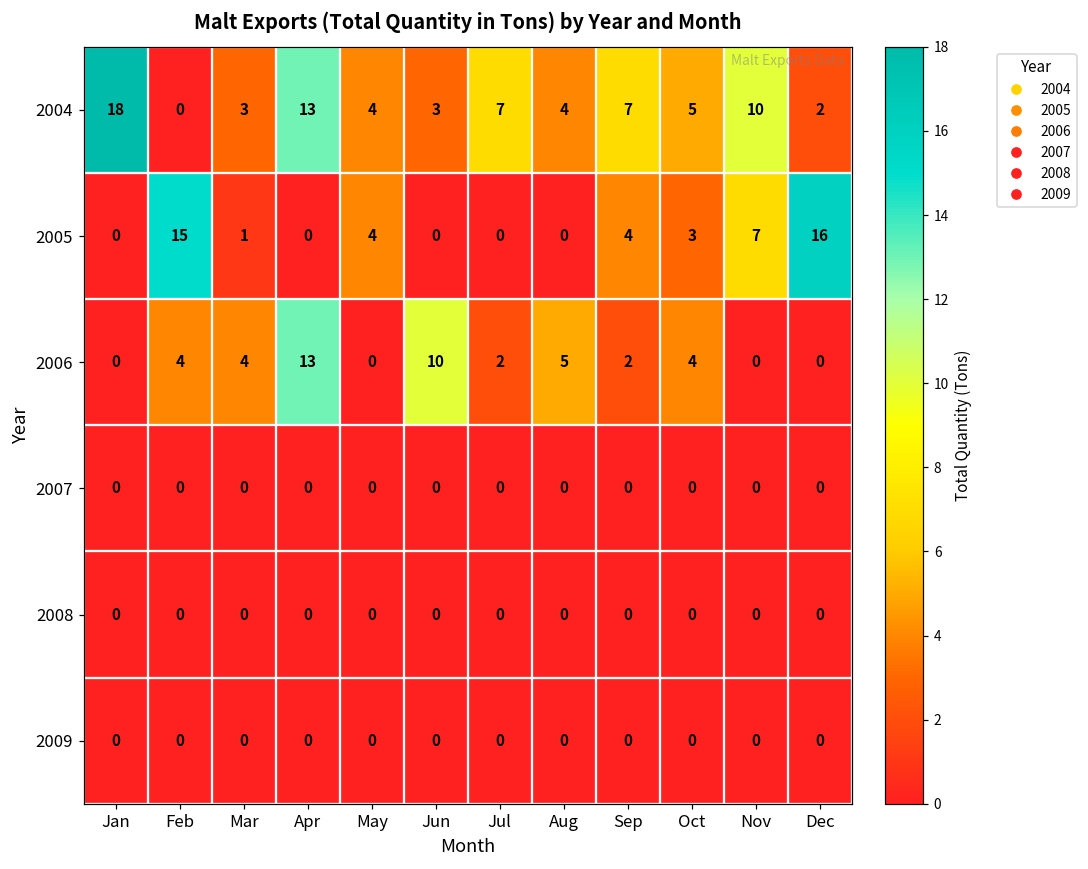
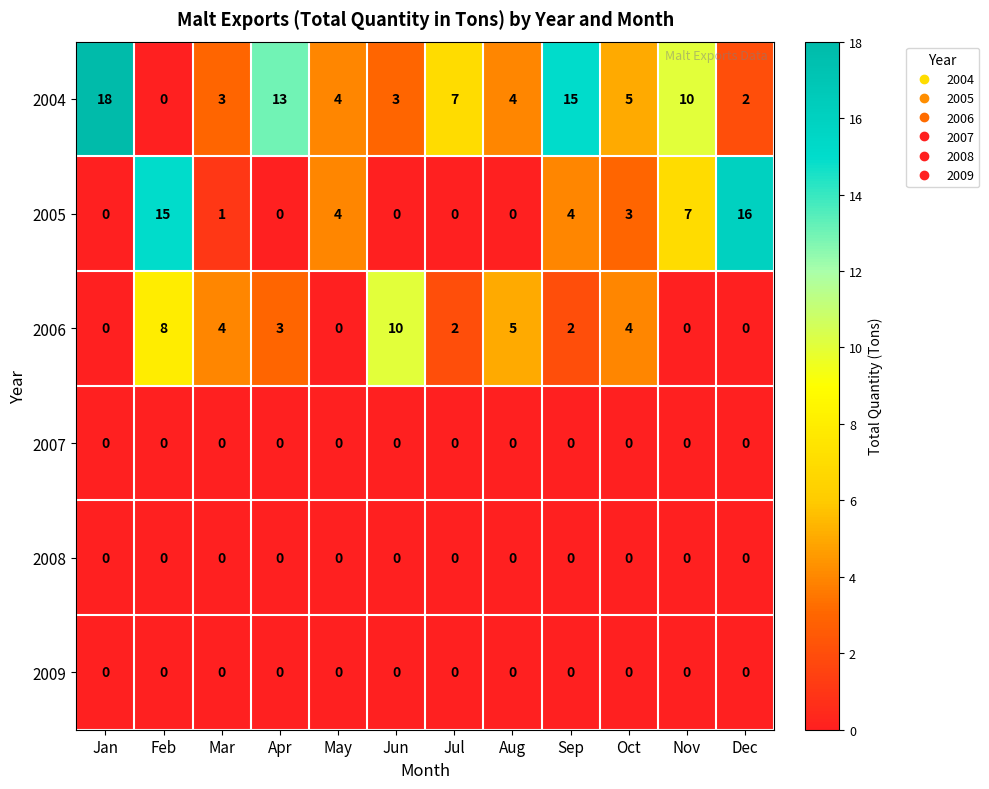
  {
    "2004": {
      "Jan": 18,
      "Feb": 0,
      "Mar": 3,
      "Apr": 13,
      "May": 4,
      "Jun": 3,
      "Jul": 7,
      "Aug": 4,
-     "Sep": 7,
+     "Sep": 15,
      "Oct": 5,
      "Dec": 2
    },
    "2005": {
      "Jan": 0,
      "Feb": 15,
      "Mar": 1,
      "Apr": 0,
      "May": 4,
      "Jun": 0,
      "Jul": 0,
      "Aug": 0,
      "Sep": 4,
      "Oct": 3,
      "Nov": 7,
      "Dec": 16
    },
    "2006": {
      "Jan": 0,
-     "Feb": 4,
+     "Feb": 8,
      "Mar": 4,
-     "Apr": 13,
+     "Apr": 3,
      "May": 0,
      "Jun": 10,
      "Jul": 2,
      "Aug": 5,
      "Sep": 2,
      "Oct": 4,
      "Nov": 0,
      "Dec": 0
    },
    "2007": {
      "Jan": 0,
      "Feb": 0,
      "Mar": 0,
      "Apr": 0,
      "May": 0,
      "Jun": 0,
      "Jul": 0,
      "Aug": 0,
      "Sep": 0,
      "Oct": 0,
      "Nov": 0,
      "Dec": 0
    },
    "2008": {
      "Jan": 0,
      "Feb": 0,
      "Mar": 0,
      "Apr": 0,
      "May": 0,
      "Jun": 0,
      "Jul": 0,
      "Aug": 0,
      "Sep": 0,
      "Oct": 0,
      "Nov": 0,
      "Dec": 0
    },
    "2009": {
      "Jan": 0,
      "Feb": 0,
      "Mar": 0,
      "Apr": 0,
      "May": 0,
      "Jun": 0,
      "Jul": 0,
      "Aug": 0,
      "Sep": 0,
      "Oct": 0,
      "Nov": 0,
      "Dec": 0
    }
  }
